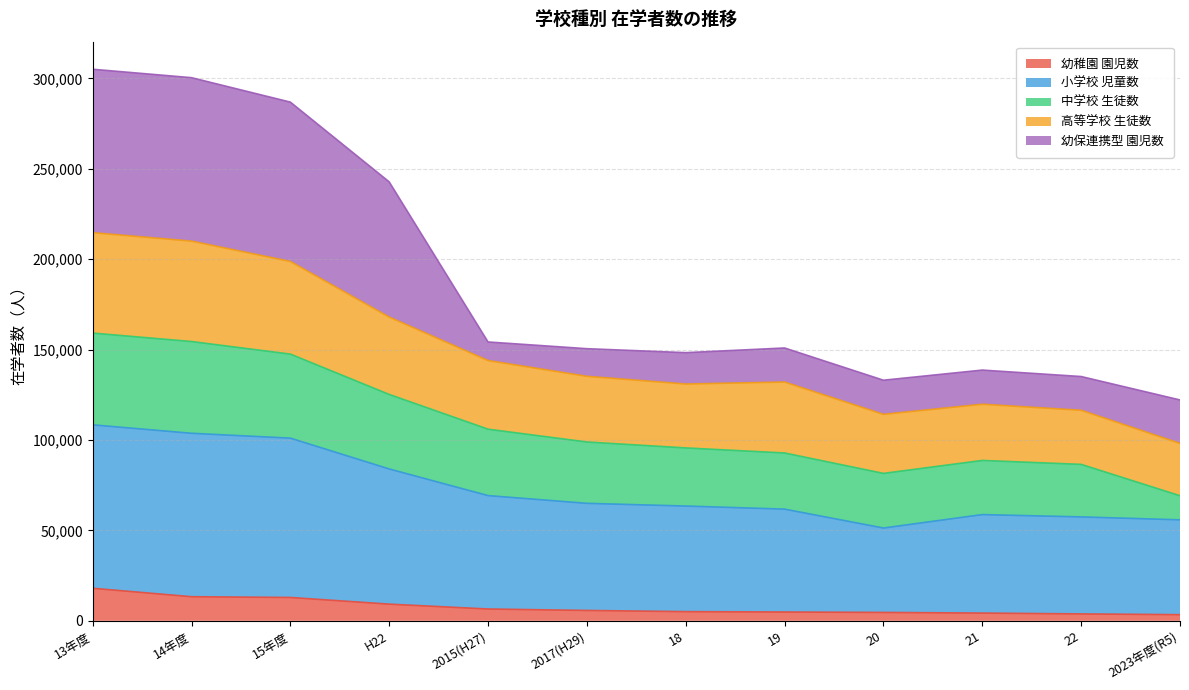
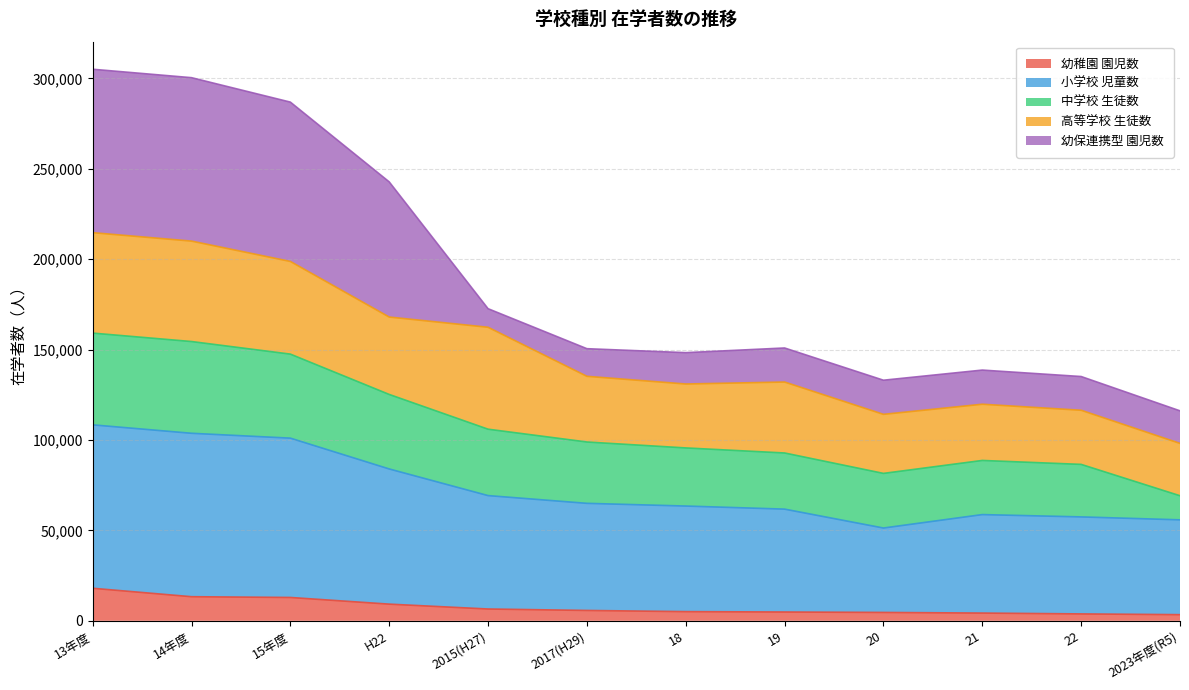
  {
    "幼稚園 園児数": {
      "13年度": "18,000",
      "14年度": "13,000",
      "15年度": "13,000",
      "H22": "9,000",
      "2015(H27)": "7,000",
      "2017(H29)": "6,000",
      "18": "5,000",
      "19": "5,000",
      "20": "5,000",
      "21": "4,000",
      "22": "4,000",
      "2023年度(R5)": "3,000"
    },
    "小学校 児童数": {
      "13年度": "90,000",
      "14年度": "90,000",
      "15年度": "88,000",
      "H22": "75,000",
      "2015(H27)": "63,000",
      "2017(H29)": "59,000",
      "18": "58,000",
      "19": "57,000",
      "20": "47,000",
      "21": "54,000",
      "22": "54,000",
      "2023年度(R5)": "52,000"
    },
    "中学校 生徒数": {
      "13年度": "51,000",
      "14年度": "51,000",
      "15年度": "46,000",
      "H22": "41,000",
      "2015(H27)": "37,000",
      "2017(H29)": "34,000",
      "18": "32,000",
      "19": "31,000",
      "20": "30,000",
      "21": "30,000",
      "22": "29,000",
      "2023年度(R5)": "13,000"
    },
    "高等学校 生徒数": {
      "13年度": "56,000",
      "14年度": "56,000",
      "15年度": "51,000",
      "H22": "43,000",
-     "2015(H27)": "38,000",
+     "2015(H27)": "56,000",
      "2017(H29)": "36,000",
      "18": "35,000",
      "19": "39,000",
      "20": "33,000",
      "21": "31,000",
      "22": "30,000",
      "2023年度(R5)": "29,000"
    },
    "幼保連携型 園児数": {
      "13年度": "90,000",
      "14年度": "90,000",
      "15年度": "88,000",
      "H22": "75,000",
      "2015(H27)": "10,000",
      "2017(H29)": "15,000",
      "18": "17,000",
      "19": "19,000",
      "20": "19,000",
      "21": "19,000",
      "22": "19,000",
-     "2023年度(R5)": "24,000"
+     "2023年度(R5)": "18,000"
    }
  }
